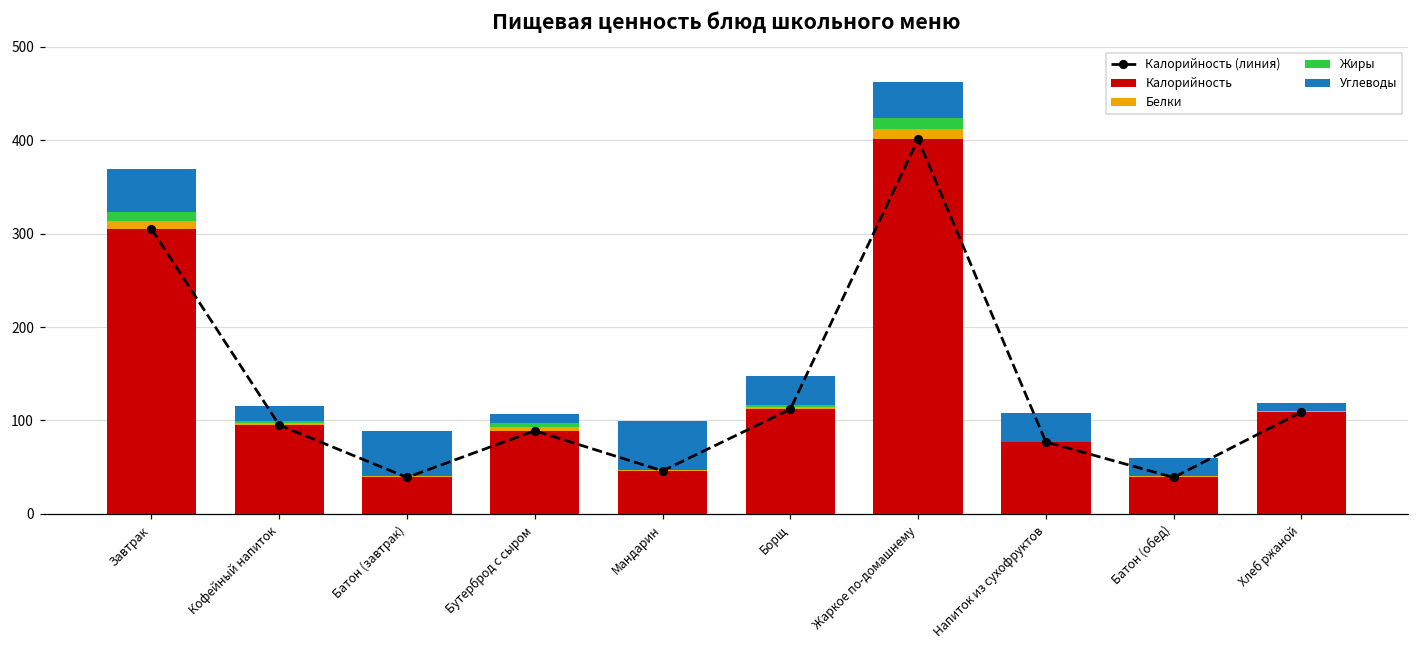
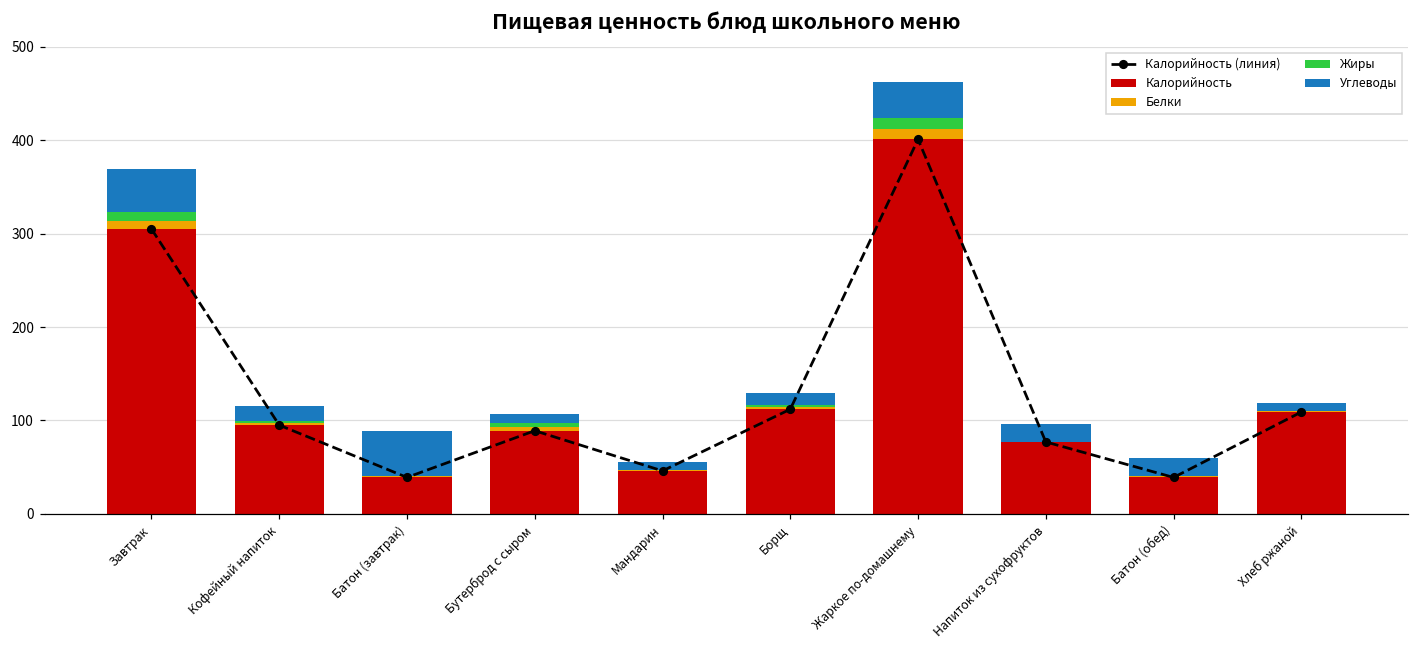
  {
    "Калорийность (линия)": {
      "Завтрак": 310,
      "Кофейный напиток": 100,
      "Батон (завтрак)": 40,
      "Бутерброд с сыром": 90,
      "Мандарин": 50,
      "Борщ": 110,
      "Жаркое по-домашнему": 400,
      "Напиток из сухофруктов": 80,
      "Батон (обед)": 40,
      "Хлеб ржаной": 110
    },
    "Калорийность": {
      "Завтрак": 310,
      "Кофейный напиток": 100,
      "Батон (завтрак)": 40,
      "Бутерброд с сыром": 90,
      "Мандарин": 50,
      "Борщ": 110,
      "Жаркое по-домашнему": 400,
      "Напиток из сухофруктов": 80,
      "Батон (обед)": 40,
      "Хлеб ржаной": 110
    },
    "Белки": {
      "Завтрак": 10,
      "Бутерброд с сыром": 0,
      "Жаркое по-домашнему": 10,
      "Напиток из сухофруктов": 0
    },
    "Жиры": {
      "Завтрак": 10,
      "Батон (завтрак)": 0,
      "Бутерброд с сыром": 0,
      "Мандарин": 0,
      "Борщ": 0,
      "Жаркое по-домашнему": 10,
      "Напиток из сухофруктов": 0,
      "Батон (обед)": 0,
      "Хлеб ржаной": 0
    },
    "Углеводы": {
      "Завтрак": 50,
      "Кофейный напиток": 20,
      "Батон (завтрак)": 50,
      "Бутерброд с сыром": 10,
-     "Мандарин": 50,
-     "Борщ": 30,
+     "Мандарин": 10,
+     "Борщ": 10,
      "Жаркое по-домашнему": 40,
-     "Напиток из сухофруктов": 30,
+     "Напиток из сухофруктов": 20,
      "Батон (обед)": 20,
      "Хлеб ржаной": 10
    }
  }
